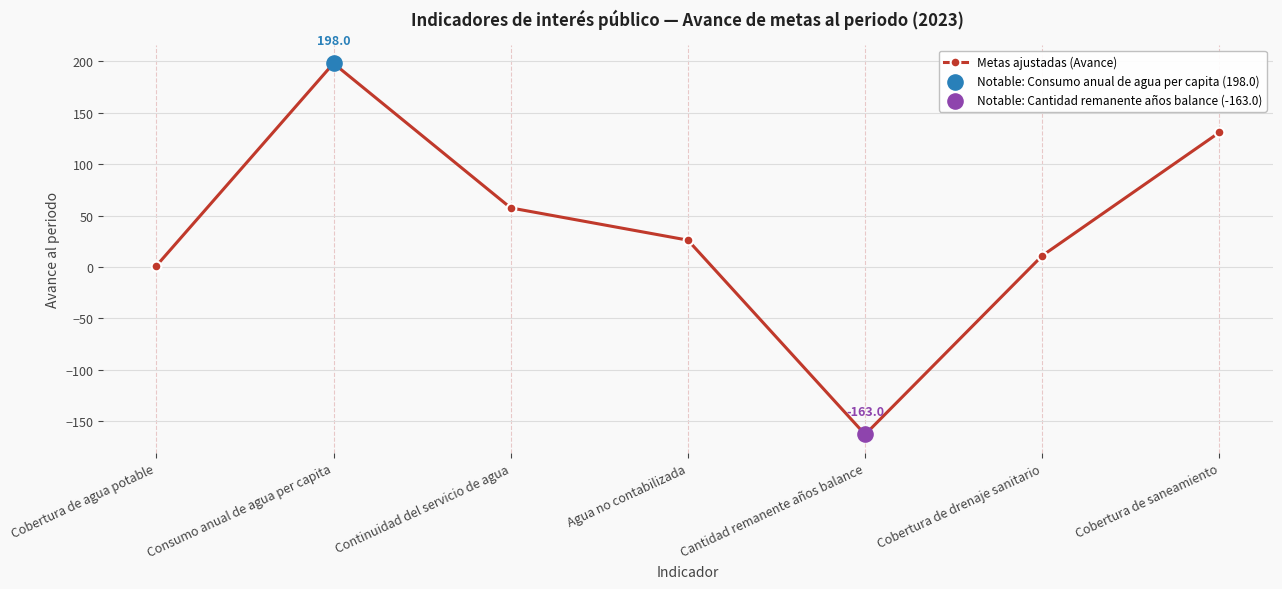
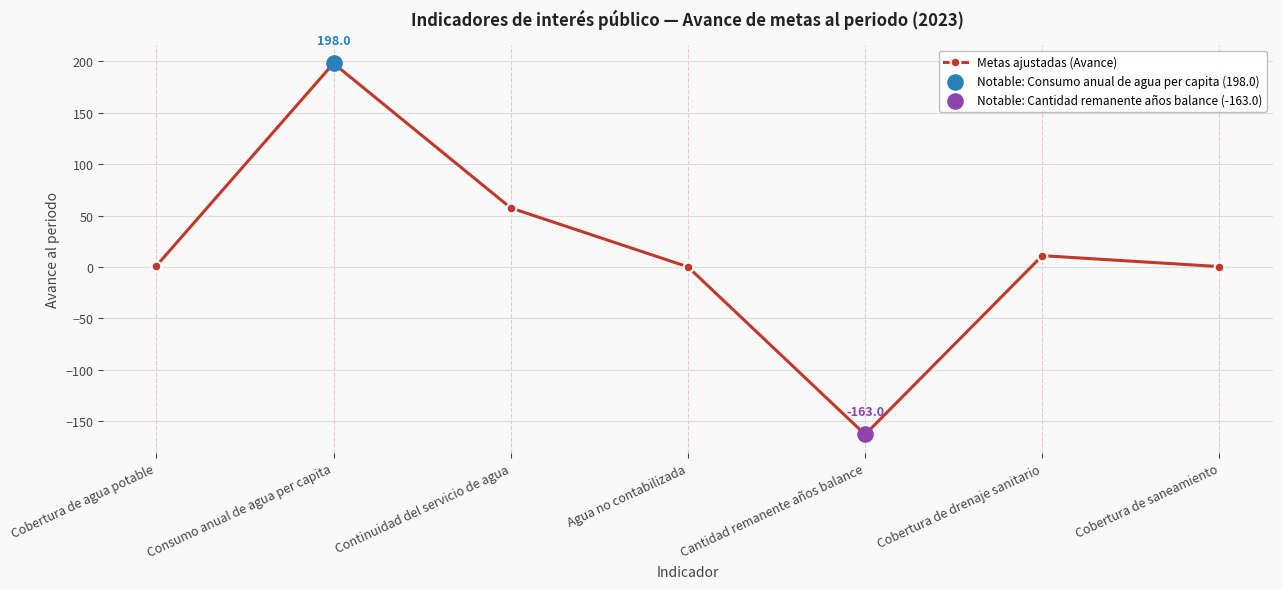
  {
    "Metas ajustadas (Avance)": {
      "Cobertura de agua potable": 1,
      "Continuidad del servicio de agua": 57,
-     "Agua no contabilizada": 26,
+     "Agua no contabilizada": 0,
      "Cobertura de drenaje sanitario": 11,
-     "Cobertura de saneamiento": 131
+     "Cobertura de saneamiento": 0
    }
  }
